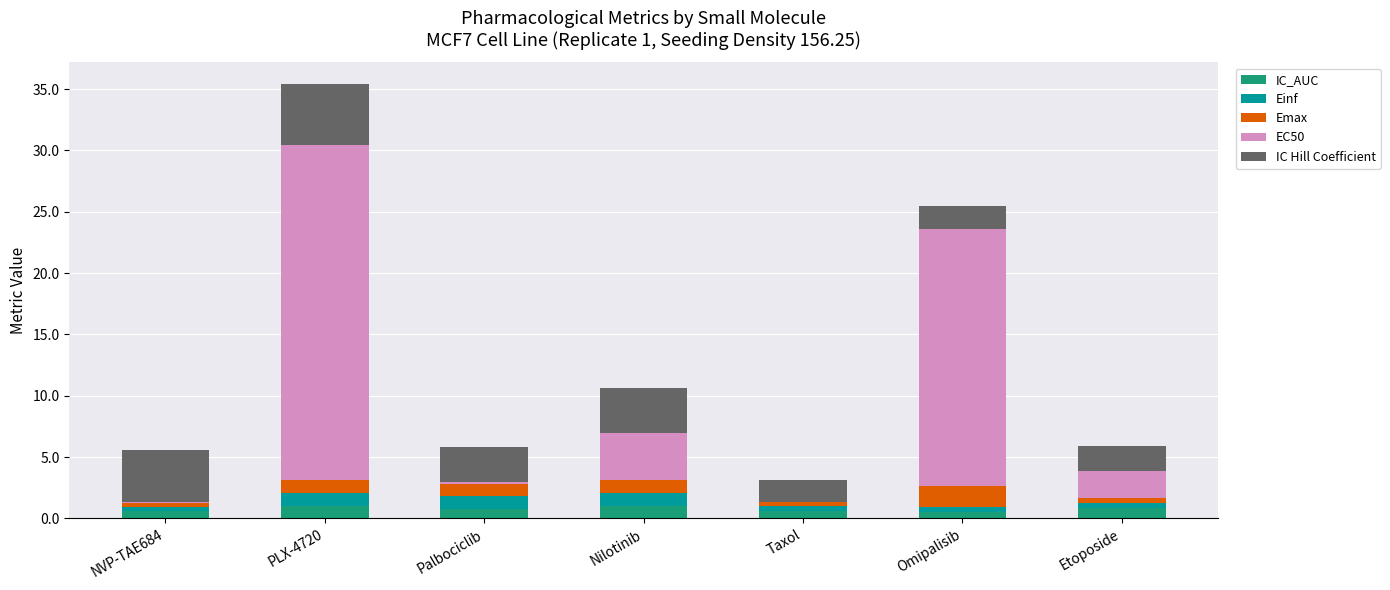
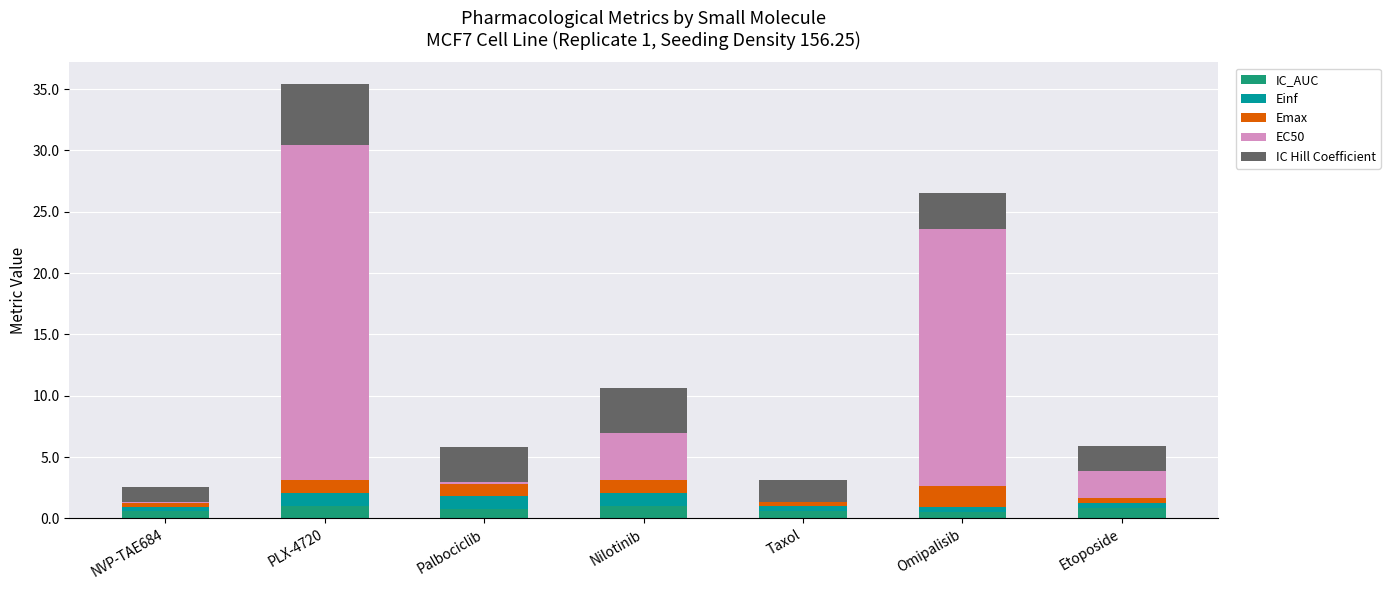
  {
    "Emax": {
      "NVP-TAE684": 0.3,
      "PLX-4720": 1.1,
      "Palbociclib": 1.1,
      "Nilotinib": 1.1,
      "Taxol": 0.3,
      "Omipalisib": 1.7,
      "Etoposide": 0.4
    },
    "EC50": {
      "PLX-4720": 27.3,
      "Nilotinib": 3.9,
      "Omipalisib": 20.9,
      "Etoposide": 2.2
    },
    "IC Hill Coefficient": {
-     "NVP-TAE684": 4.3,
+     "NVP-TAE684": 1.2,
      "PLX-4720": 5.0,
      "Palbociclib": 2.9,
      "Nilotinib": 3.7,
      "Taxol": 1.8,
-     "Omipalisib": 1.9,
+     "Omipalisib": 3.0,
      "Etoposide": 2.0
    }
  }
